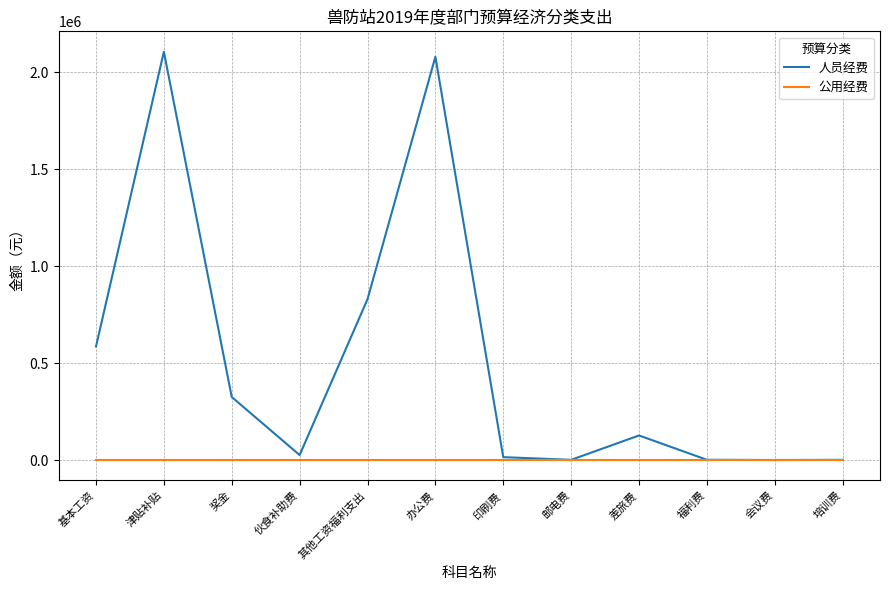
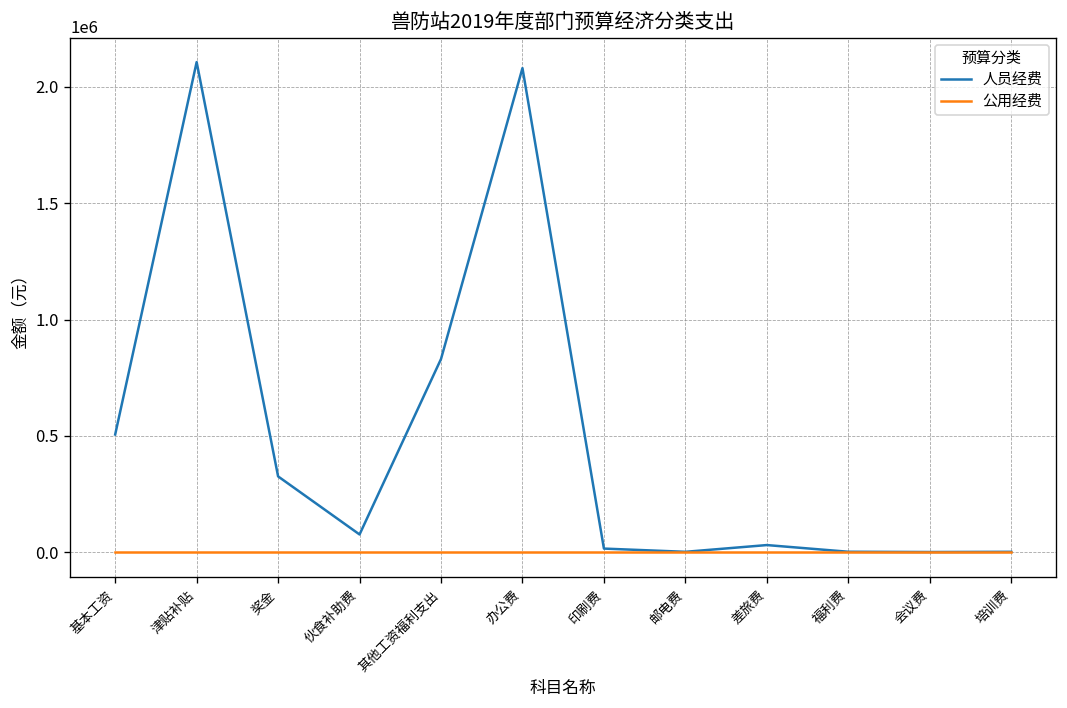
  {
    "人员经费": {
-     "基本工资": 590000,
+     "基本工资": 510000,
      "津贴补贴": 2110000,
      "奖金": 330000,
-     "伙食补助费": 30000,
+     "伙食补助费": 80000,
      "其他工资福利支出": 830000,
      "办公费": 2080000,
      "印刷费": 10000,
-     "差旅费": 130000
+     "差旅费": 30000
    },
    "公用经费": {
      "基本工资": 0,
      "津贴补贴": 0,
      "奖金": 0,
      "伙食补助费": 0,
      "其他工资福利支出": 0,
      "办公费": 0,
      "印刷费": 0,
      "差旅费": 0
    }
  }
